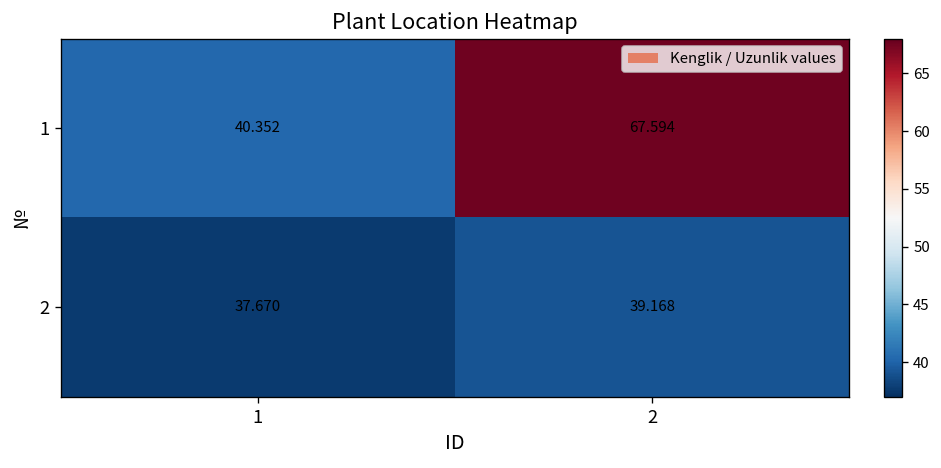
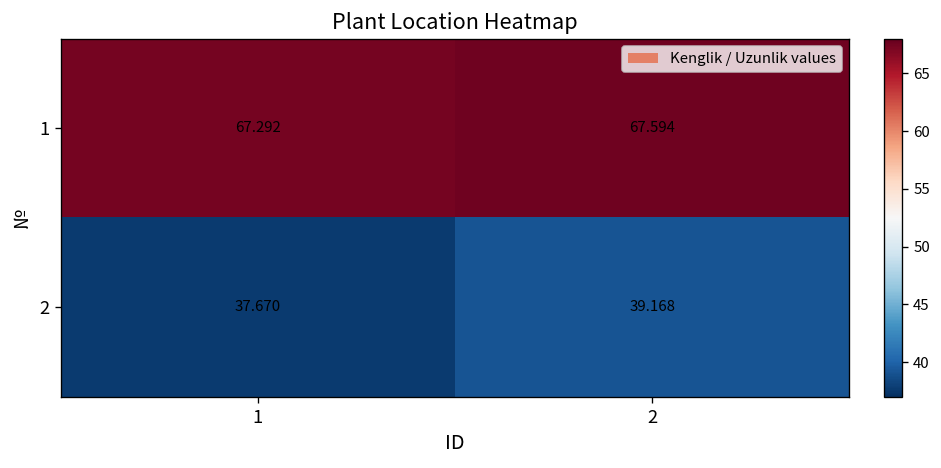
  {
    "1": {
-     "1": 40.352,
+     "1": 67.292,
      "2": 67.594
    },
    "2": {
      "1": 37.670,
      "2": 39.168
    }
  }
